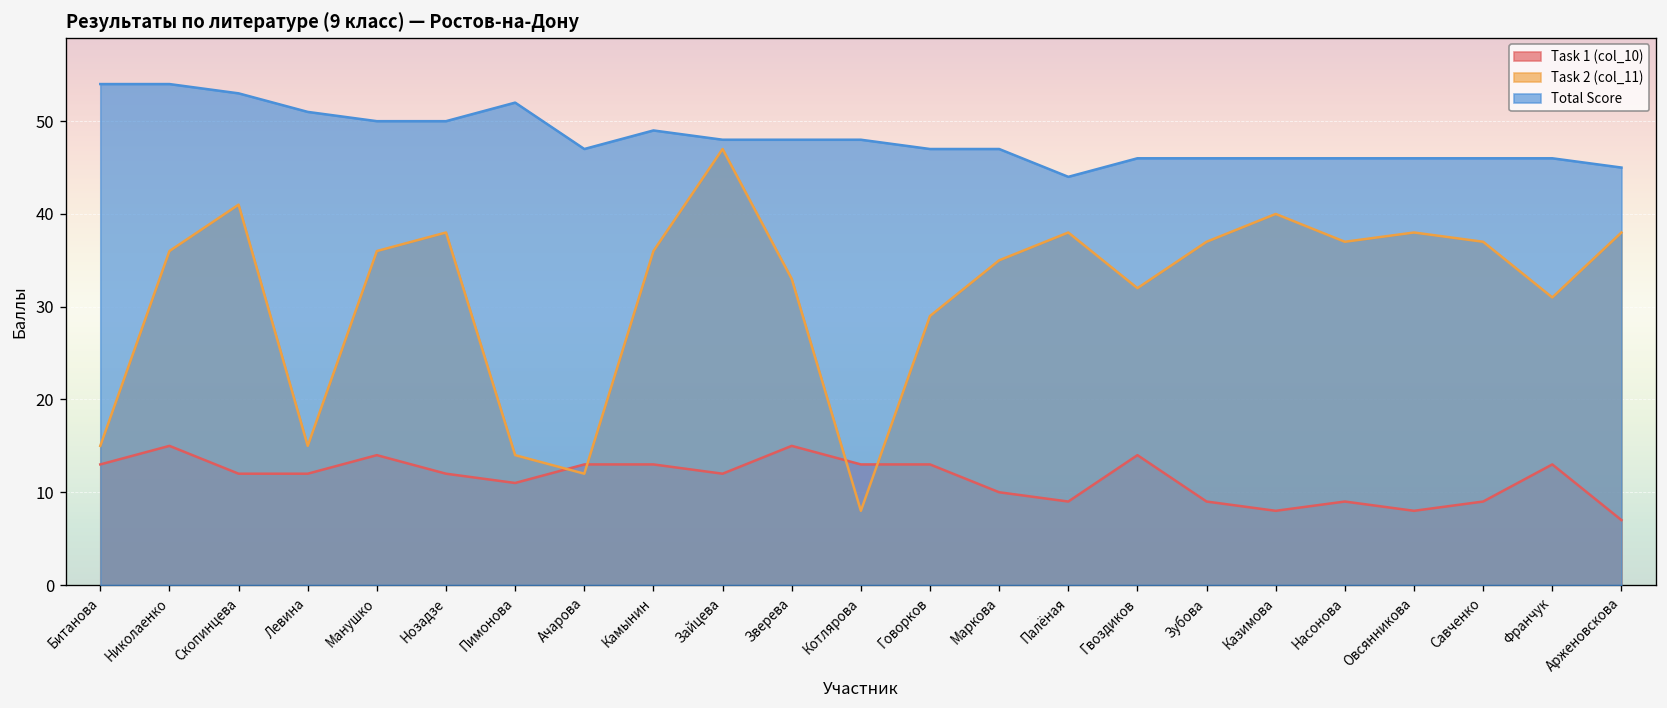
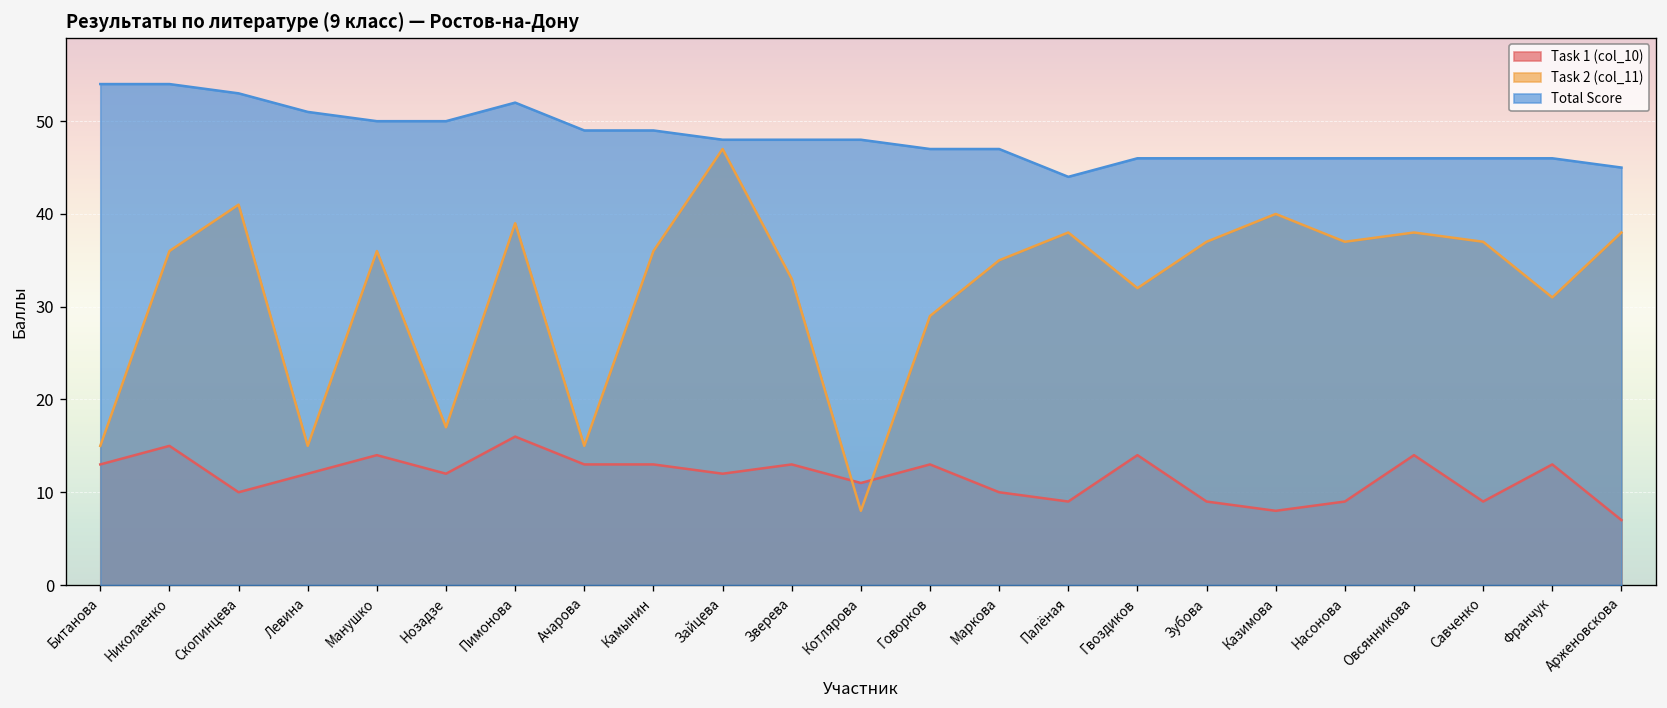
  {
    "Task 1 (col_10)": {
      "Битанова": 13,
      "Николаенко": 15,
-     "Скопинцева": 12,
+     "Скопинцева": 10,
      "Левина": 12,
      "Манушко": 14,
      "Нозадзе": 12,
-     "Пимонова": 11,
+     "Пимонова": 16,
      "Ачарова": 13,
      "Камынин": 13,
      "Зайцева": 12,
-     "Зверева": 15,
-     "Котлярова": 13,
+     "Зверева": 13,
+     "Котлярова": 11,
      "Говорков": 13,
      "Маркова": 10,
      "Палёная": 9,
      "Гвоздиков": 14,
      "Зубова": 9,
      "Казимова": 8,
      "Насонова": 9,
-     "Овсянникова": 8,
+     "Овсянникова": 14,
      "Савченко": 9,
      "Франчук": 13,
      "Арженовскова": 7
    },
    "Task 2 (col_11)": {
      "Битанова": 15,
      "Николаенко": 36,
      "Скопинцева": 41,
      "Левина": 15,
      "Манушко": 36,
-     "Нозадзе": 38,
-     "Пимонова": 14,
-     "Ачарова": 12,
+     "Нозадзе": 17,
+     "Пимонова": 39,
+     "Ачарова": 15,
      "Камынин": 36,
      "Зайцева": 47,
      "Зверева": 33,
      "Котлярова": 8,
      "Говорков": 29,
      "Маркова": 35,
      "Палёная": 38,
      "Гвоздиков": 32,
      "Зубова": 37,
      "Казимова": 40,
      "Насонова": 37,
      "Овсянникова": 38,
      "Савченко": 37,
      "Франчук": 31,
      "Арженовскова": 38
    },
    "Total Score": {
      "Битанова": 54,
      "Николаенко": 54,
      "Скопинцева": 53,
      "Левина": 51,
      "Манушко": 50,
      "Нозадзе": 50,
      "Пимонова": 52,
-     "Ачарова": 47,
+     "Ачарова": 49,
      "Камынин": 49,
      "Зайцева": 48,
      "Зверева": 48,
      "Котлярова": 48,
      "Говорков": 47,
      "Маркова": 47,
      "Палёная": 44,
      "Гвоздиков": 46,
      "Зубова": 46,
      "Казимова": 46,
      "Насонова": 46,
      "Овсянникова": 46,
      "Савченко": 46,
      "Франчук": 46,
      "Арженовскова": 45
    }
  }
